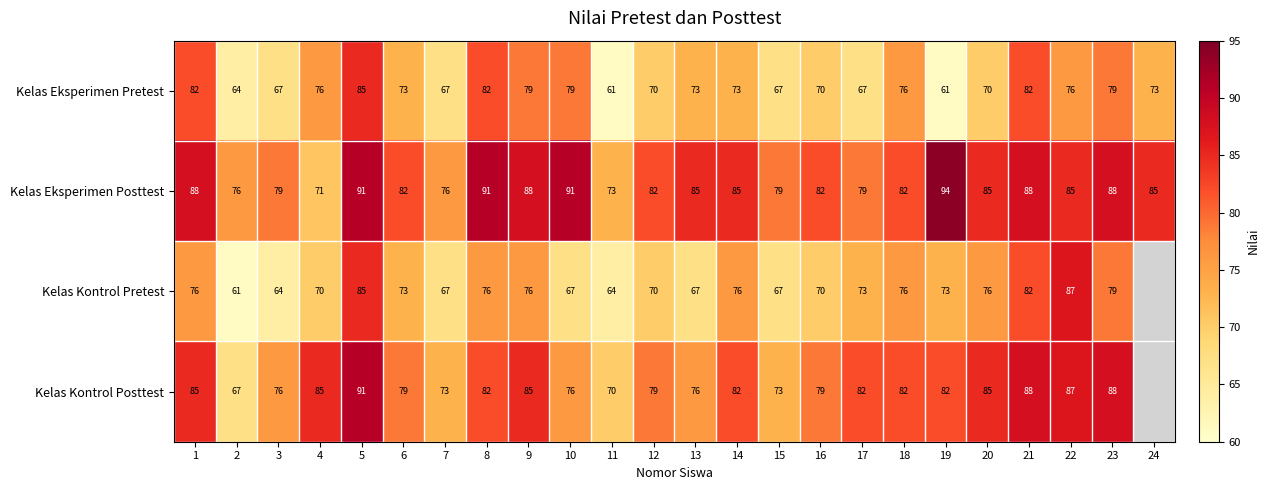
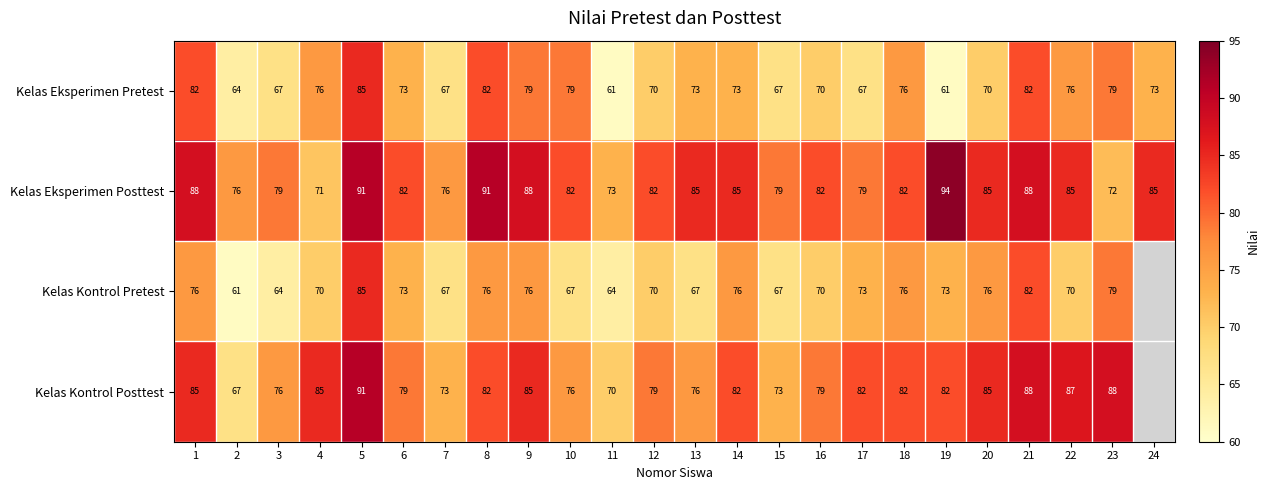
  {
    "Kelas Eksperimen Pretest": {
      "1": 82,
      "2": 64,
      "3": 67,
      "4": 76,
      "5": 85,
      "6": 73,
      "7": 67,
      "8": 82,
      "9": 79,
      "10": 79,
      "11": 61,
      "12": 70,
      "13": 73,
      "14": 73,
      "15": 67,
      "16": 70,
      "17": 67,
      "18": 76,
      "19": 61,
      "20": 70,
      "21": 82,
      "22": 76,
      "23": 79,
      "24": 73
    },
    "Kelas Eksperimen Posttest": {
      "1": 88,
      "2": 76,
      "3": 79,
      "4": 71,
      "5": 91,
      "6": 82,
      "7": 76,
      "8": 91,
      "9": 88,
-     "10": 91,
+     "10": 82,
      "11": 73,
      "12": 82,
      "13": 85,
      "14": 85,
      "15": 79,
      "16": 82,
      "17": 79,
      "18": 82,
      "19": 94,
      "20": 85,
      "21": 88,
      "22": 85,
-     "23": 88,
+     "23": 72,
      "24": 85
    },
    "Kelas Kontrol Pretest": {
      "1": 76,
      "2": 61,
      "3": 64,
      "4": 70,
      "5": 85,
      "6": 73,
      "7": 67,
      "8": 76,
      "9": 76,
      "10": 67,
      "11": 64,
      "12": 70,
      "13": 67,
      "14": 76,
      "15": 67,
      "16": 70,
      "17": 73,
      "18": 76,
      "19": 73,
      "20": 76,
      "21": 82,
-     "22": 87,
+     "22": 70,
      "23": 79
    },
    "Kelas Kontrol Posttest": {
      "1": 85,
      "2": 67,
      "3": 76,
      "4": 85,
      "5": 91,
      "6": 79,
      "7": 73,
      "8": 82,
      "9": 85,
      "10": 76,
      "11": 70,
      "12": 79,
      "13": 76,
      "14": 82,
      "15": 73,
      "16": 79,
      "17": 82,
      "18": 82,
      "19": 82,
      "20": 85,
      "21": 88,
      "22": 87,
      "23": 88
    }
  }
